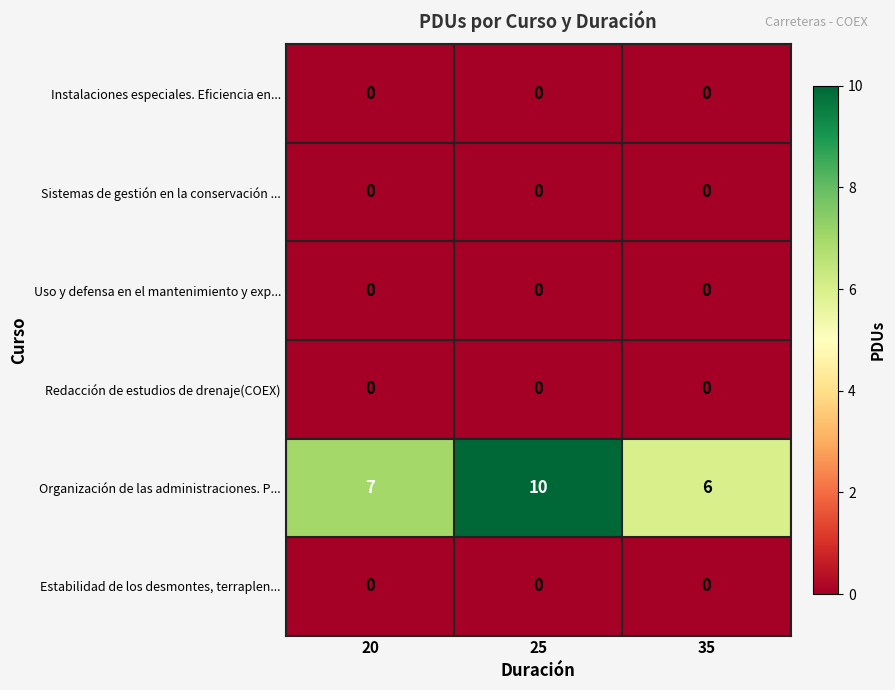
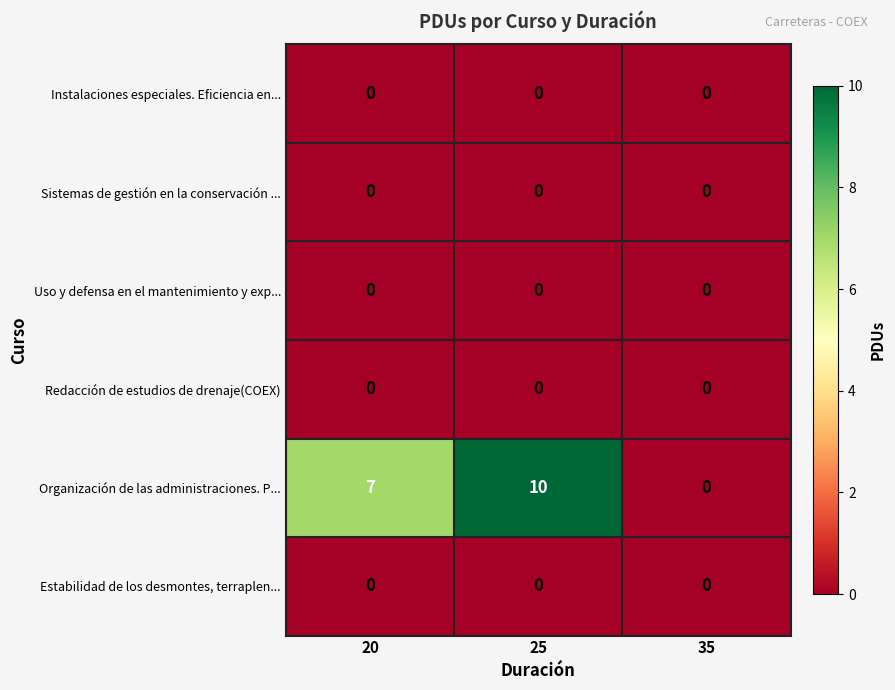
  {
    "Instalaciones especiales. Eficiencia en...": {
      "20": 0,
      "25": 0,
      "35": 0
    },
    "Sistemas de gestión en la conservación ...": {
      "20": 0,
      "25": 0,
      "35": 0
    },
    "Uso y defensa en el mantenimiento y exp...": {
      "20": 0,
      "25": 0,
      "35": 0
    },
    "Redacción de estudios de drenaje(COEX)": {
      "20": 0,
      "25": 0,
      "35": 0
    },
    "Organización de las administraciones. P...": {
      "20": 7,
      "25": 10,
-     "35": 6
+     "35": 0
    },
    "Estabilidad de los desmontes, terraplen...": {
      "20": 0,
      "25": 0,
      "35": 0
    }
  }
